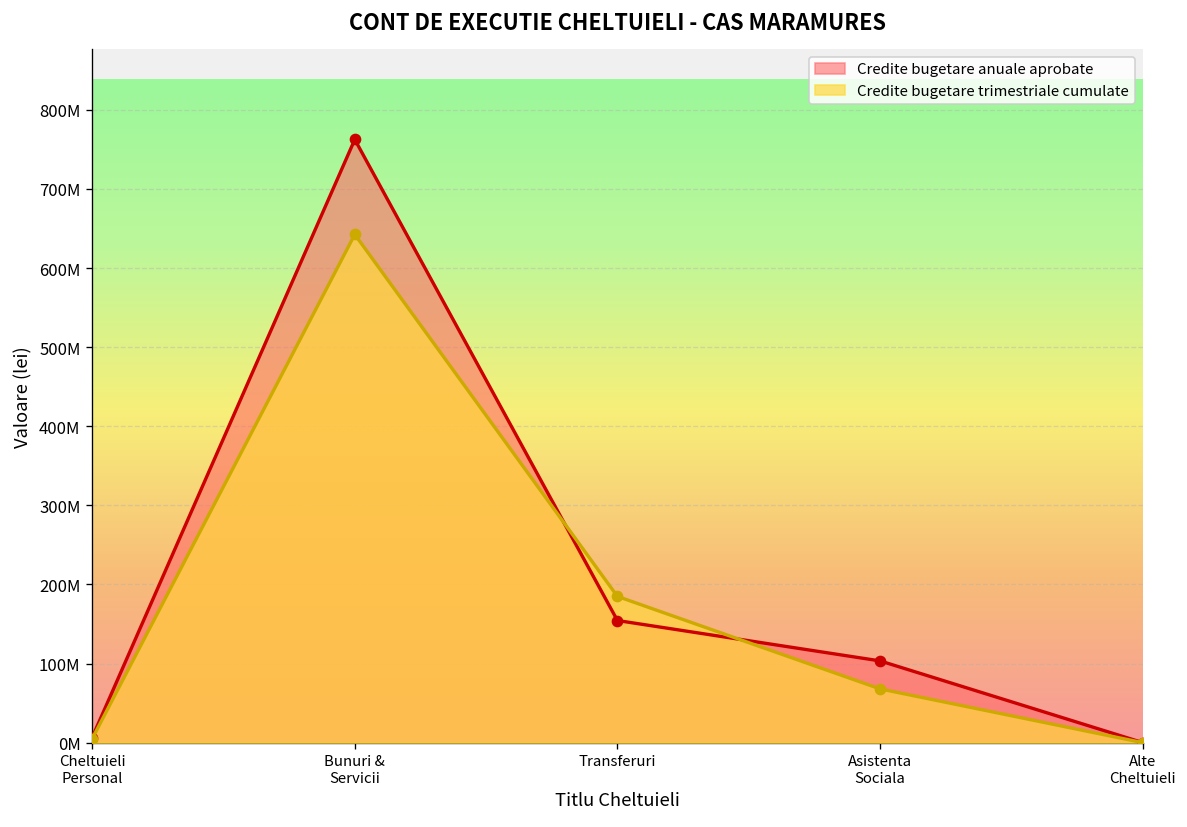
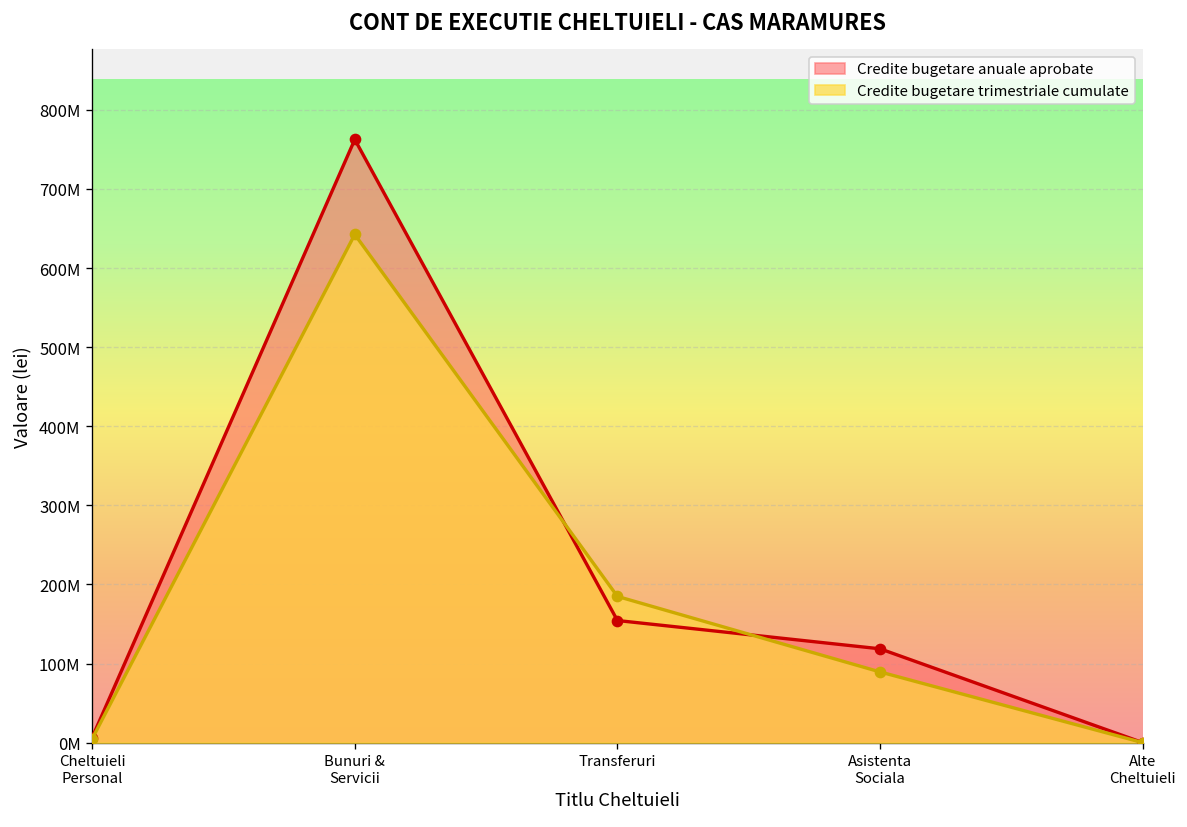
  {
    "Credite bugetare anuale aprobate": {
      "Bunuri & Servicii": 760000000,
      "Transferuri": 150000000,
-     "Asistenta Sociala": 100000000
+     "Asistenta Sociala": 120000000
    },
    "Credite bugetare trimestriale cumulate": {
      "Bunuri & Servicii": 640000000,
      "Transferuri": 180000000,
-     "Asistenta Sociala": 70000000
+     "Asistenta Sociala": 90000000
    }
  }
